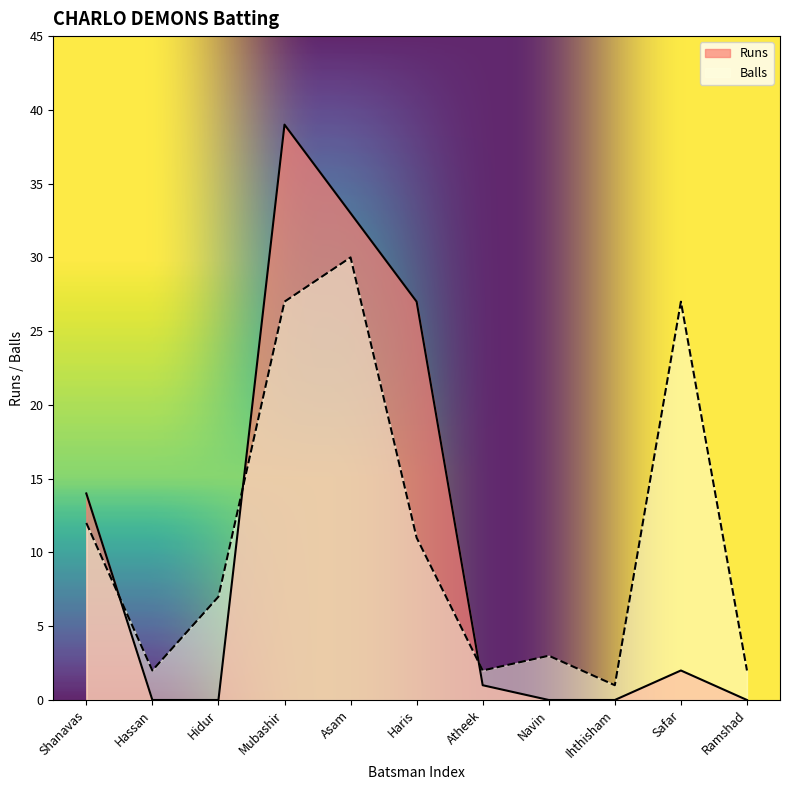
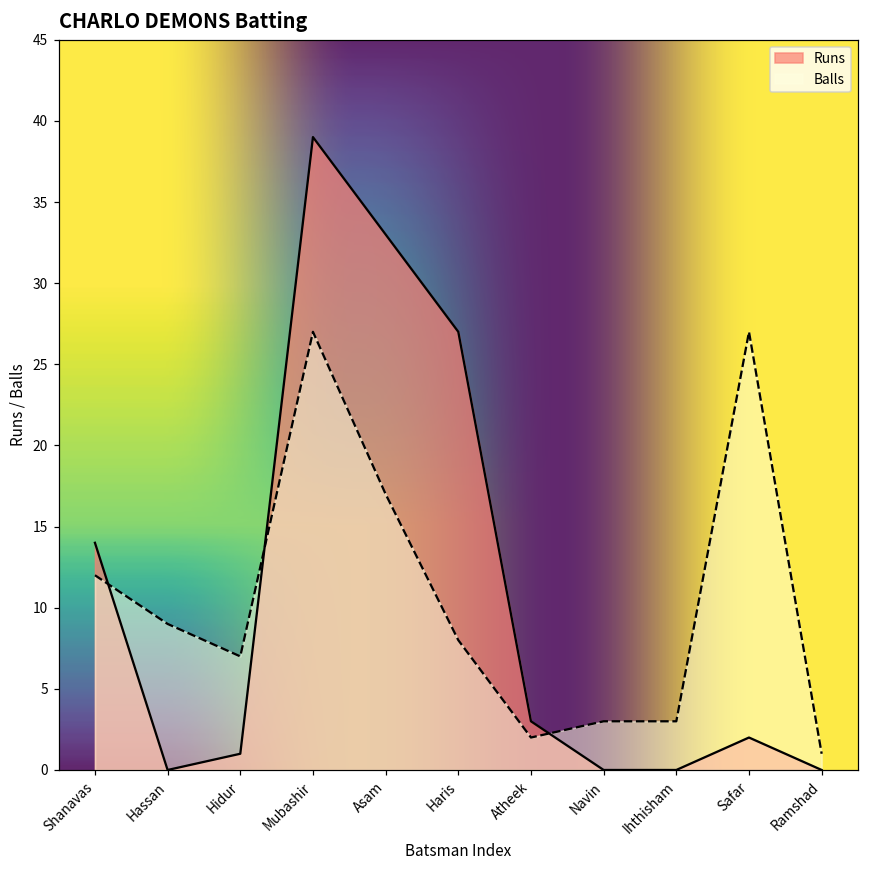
  {
    "Runs": {
      "Shanavas": 14,
      "Hassan": 0,
-     "Hidur": 0,
+     "Hidur": 1,
      "Mubashir": 39,
      "Asam": 33,
      "Haris": 27,
-     "Atheek": 1,
+     "Atheek": 3,
      "Navin": 0,
      "Ihthisham": 0,
      "Safar": 2,
      "Ramshad": 0
    },
    "Balls": {
      "Shanavas": 12,
-     "Hassan": 2,
+     "Hassan": 9,
      "Hidur": 7,
      "Mubashir": 27,
-     "Asam": 30,
-     "Haris": 11,
+     "Asam": 17,
+     "Haris": 8,
      "Atheek": 2,
      "Navin": 3,
-     "Ihthisham": 1,
+     "Ihthisham": 3,
      "Safar": 27,
-     "Ramshad": 2
+     "Ramshad": 1
    }
  }
